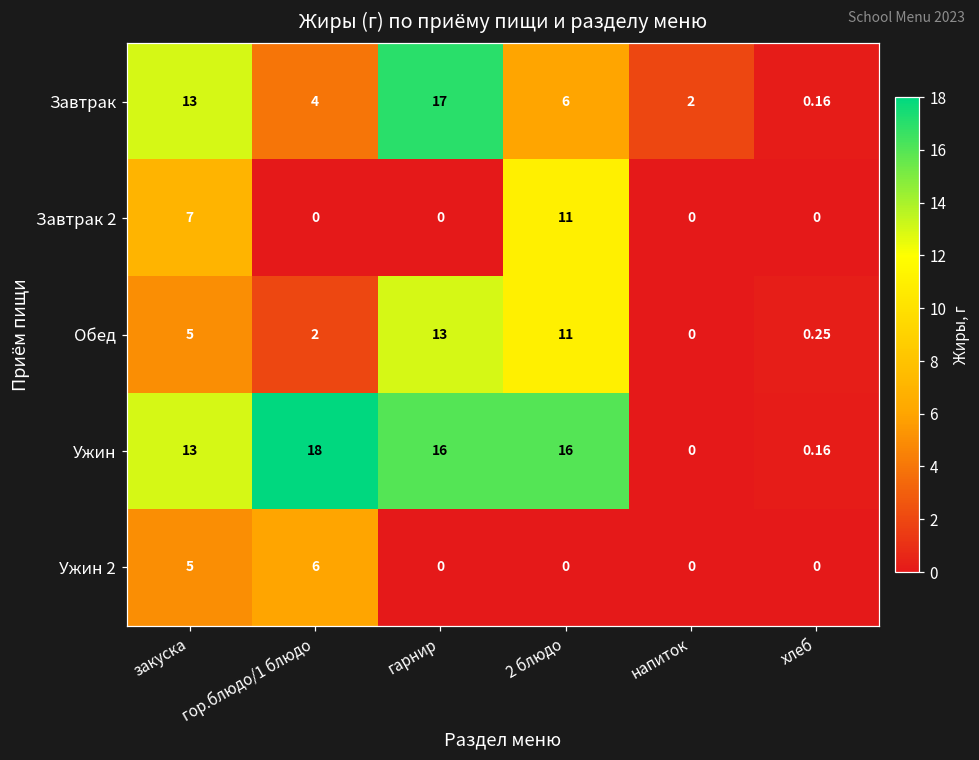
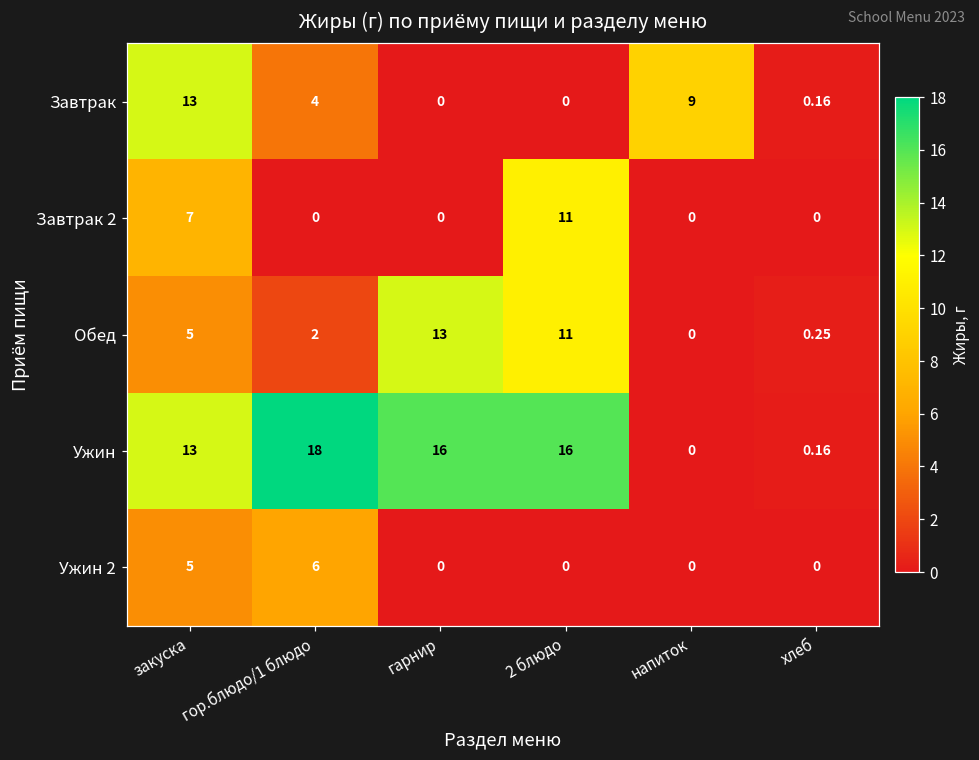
  {
    "Завтрак": {
      "закуска": 13,
      "гор.блюдо/1 блюдо": 4,
-     "гарнир": 17,
-     "2 блюдо": 6,
-     "напиток": 2,
+     "гарнир": 0,
+     "2 блюдо": 0,
+     "напиток": 9,
      "хлеб": 0.16
    },
    "Завтрак 2": {
      "закуска": 7,
      "гор.блюдо/1 блюдо": 0,
      "гарнир": 0,
      "2 блюдо": 11,
      "напиток": 0,
      "хлеб": 0
    },
    "Обед": {
      "закуска": 5,
      "гор.блюдо/1 блюдо": 2,
      "гарнир": 13,
      "2 блюдо": 11,
      "напиток": 0,
      "хлеб": 0.25
    },
    "Ужин": {
      "закуска": 13,
      "гор.блюдо/1 блюдо": 18,
      "гарнир": 16,
      "2 блюдо": 16,
      "напиток": 0,
      "хлеб": 0.16
    },
    "Ужин 2": {
      "закуска": 5,
      "гор.блюдо/1 блюдо": 6,
      "гарнир": 0,
      "2 блюдо": 0,
      "напиток": 0,
      "хлеб": 0
    }
  }
